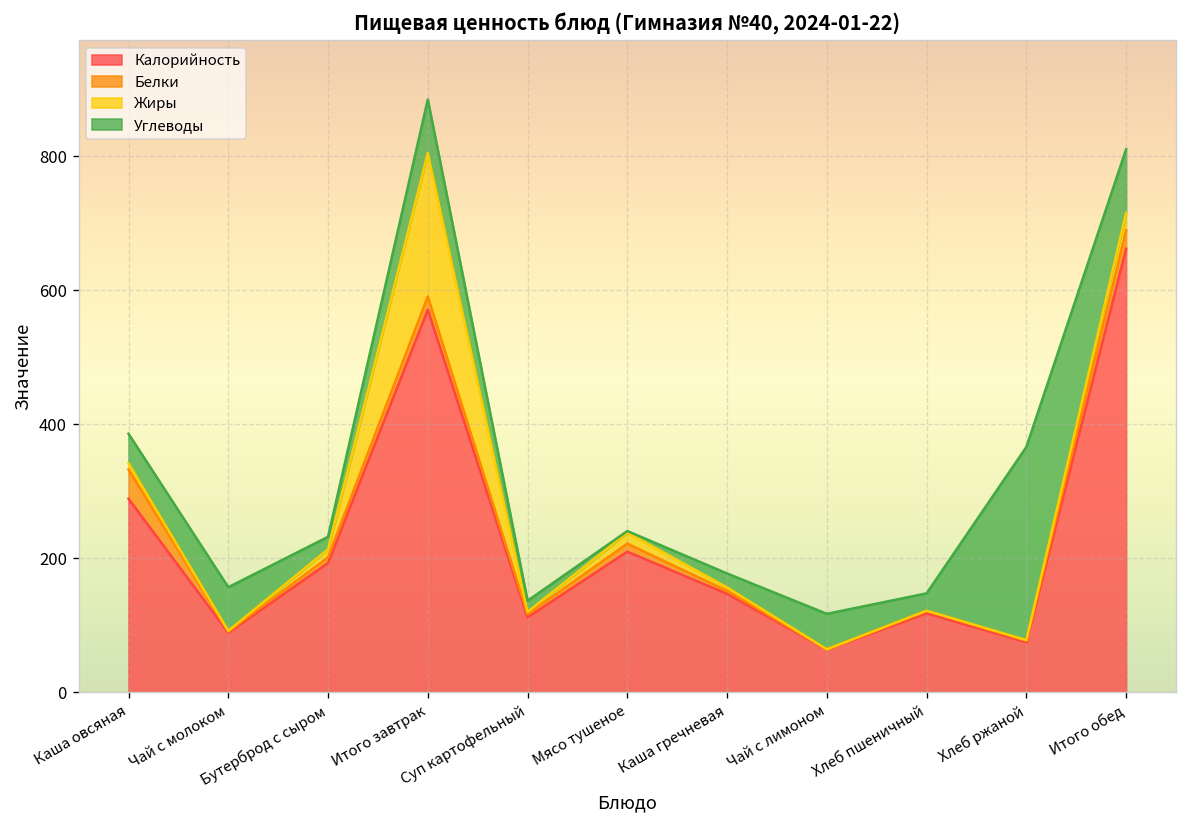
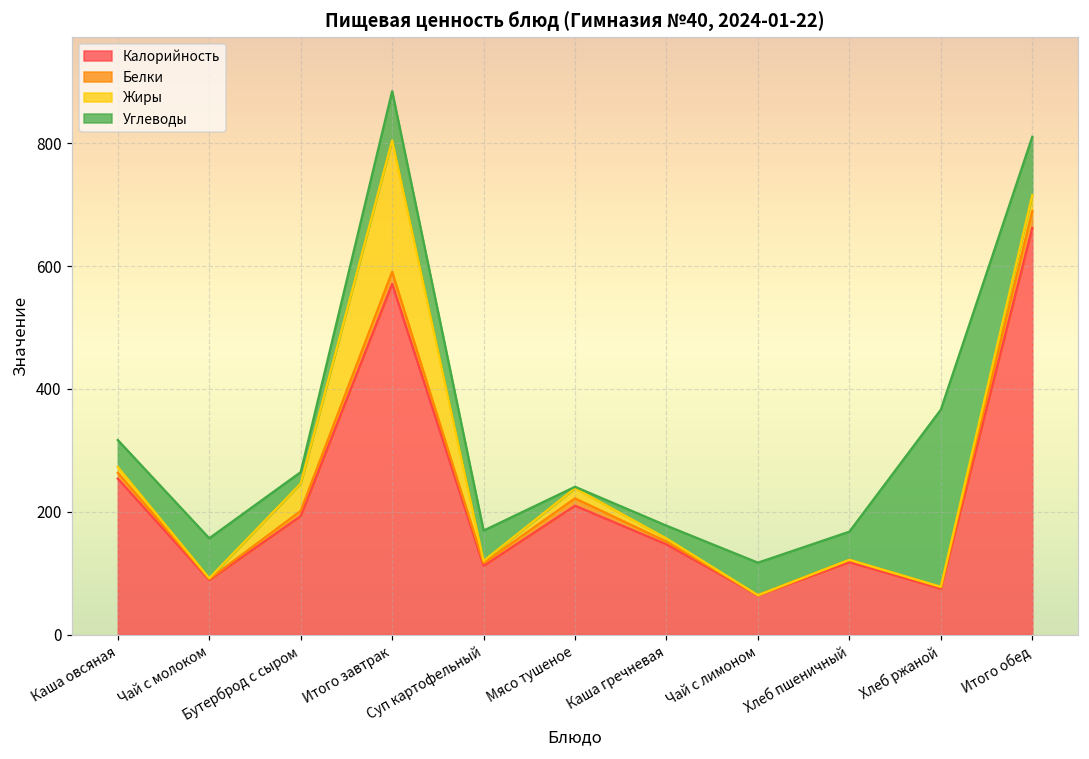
  {
    "Калорийность": {
-     "Каша овсяная": 290,
+     "Каша овсяная": 250,
      "Бутерброд с сыром": 190,
      "Итого завтрак": 570,
      "Суп картофельный": 110,
      "Мясо тушеное": 210,
      "Каша гречневая": 150,
      "Итого обед": 660
    },
    "Белки": {
-     "Каша овсяная": 40,
+     "Каша овсяная": 10,
      "Бутерброд с сыром": 10,
      "Итого завтрак": 20,
      "Мясо тушеное": 10,
      "Каша гречневая": 0,
      "Итого обед": 30
    },
    "Жиры": {
      "Каша овсяная": 10,
-     "Бутерброд с сыром": 10,
+     "Бутерброд с сыром": 40,
      "Итого завтрак": 210,
      "Каша гречневая": 10,
      "Итого обед": 30
    },
    "Углеводы": {
      "Каша овсяная": 40,
      "Чай с молоком": 70,
      "Бутерброд с сыром": 20,
      "Итого завтрак": 80,
-     "Суп картофельный": 20,
+     "Суп картофельный": 50,
      "Каша гречневая": 20,
      "Чай с лимоном": 50,
-     "Хлеб пшеничный": 30,
+     "Хлеб пшеничный": 50,
      "Хлеб ржаной": 290,
      "Итого обед": 90
    }
  }
